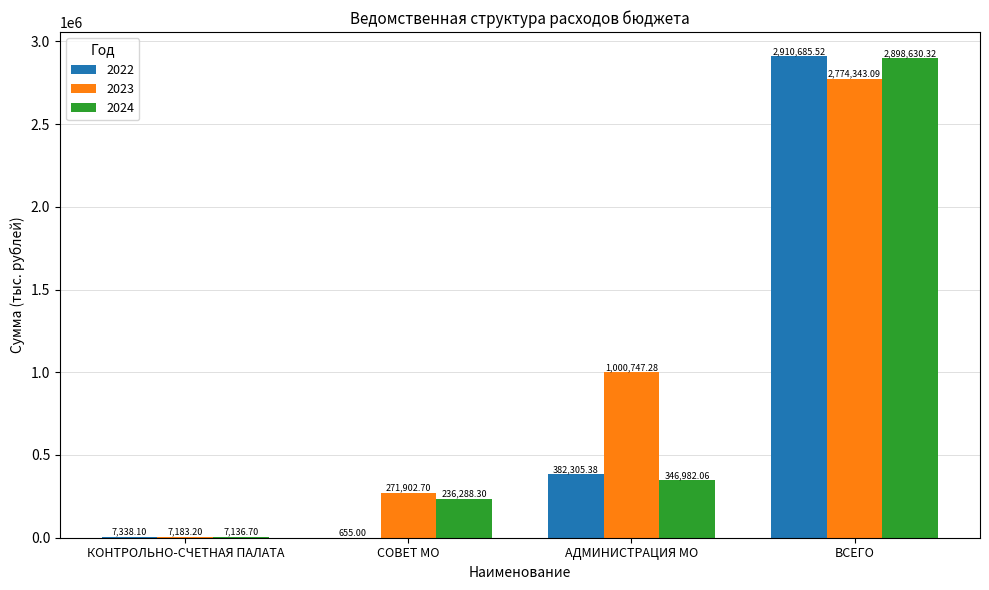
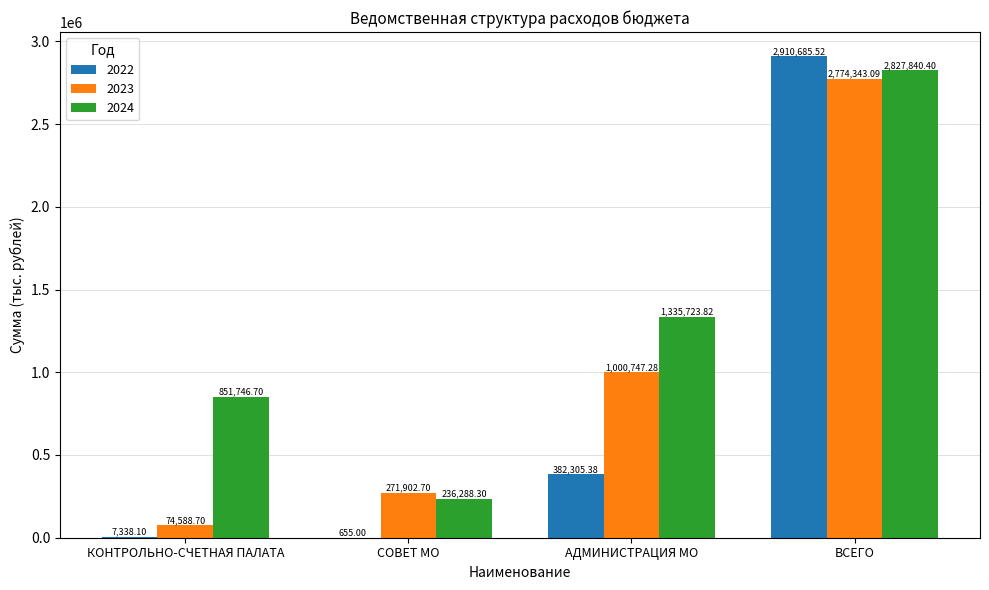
  {
    "2022": {
      "КОНТРОЛЬНО-СЧЕТНАЯ ПАЛАТА": "7,338.10",
      "СОВЕТ МО": "655.00",
      "АДМИНИСТРАЦИЯ МО": "382,305.38",
      "ВСЕГО": "2,910,685.52"
    },
    "2023": {
-     "КОНТРОЛЬНО-СЧЕТНАЯ ПАЛАТА": "7,183.20",
+     "КОНТРОЛЬНО-СЧЕТНАЯ ПАЛАТА": "74,588.70",
      "СОВЕТ МО": "271,902.70",
      "АДМИНИСТРАЦИЯ МО": "1,000,747.28",
      "ВСЕГО": "2,774,343.09"
    },
    "2024": {
-     "КОНТРОЛЬНО-СЧЕТНАЯ ПАЛАТА": "7,136.70",
+     "КОНТРОЛЬНО-СЧЕТНАЯ ПАЛАТА": "851,746.70",
      "СОВЕТ МО": "236,288.30",
-     "АДМИНИСТРАЦИЯ МО": "346,982.06",
-     "ВСЕГО": "2,898,630.32"
+     "АДМИНИСТРАЦИЯ МО": "1,335,723.82",
+     "ВСЕГО": "2,827,840.40"
    }
  }
